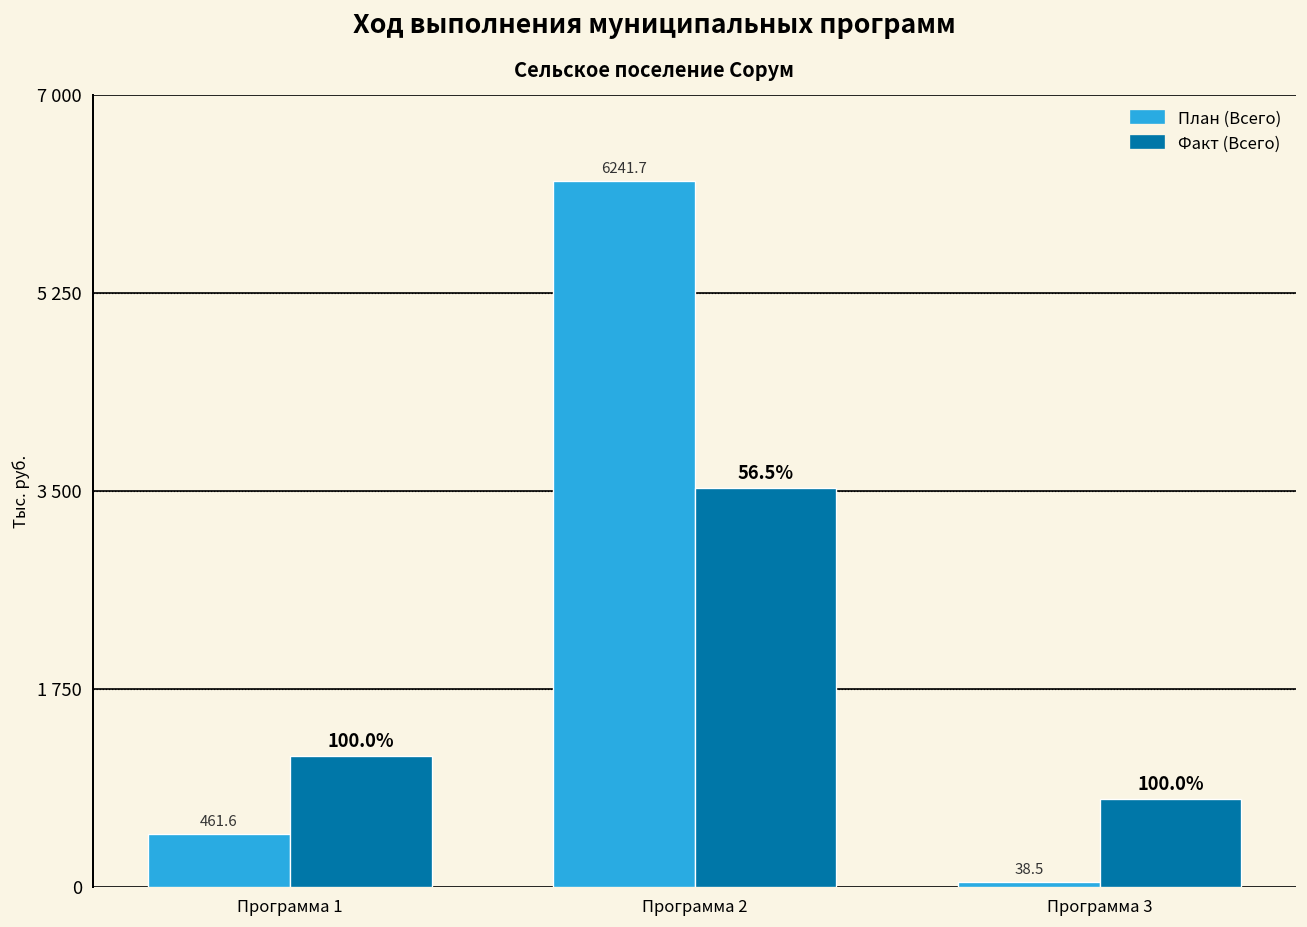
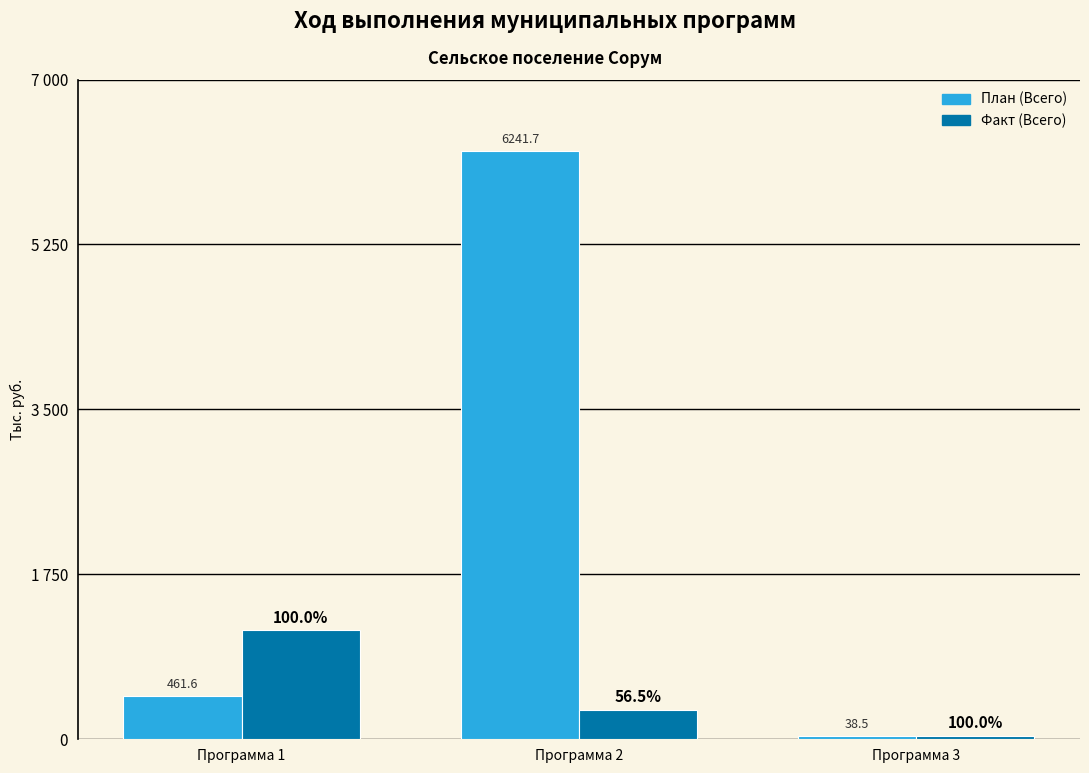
  {
    "План (Всего)": {
      "Программа 1": 461.6,
      "Программа 2": 6241.7,
      "Программа 3": 38.5
    },
    "Факт (Всего)": {
-     "Программа 2": 3500,
-     "Программа 3": 800
+     "Программа 2": 300,
+     "Программа 3": 0
    }
  }
